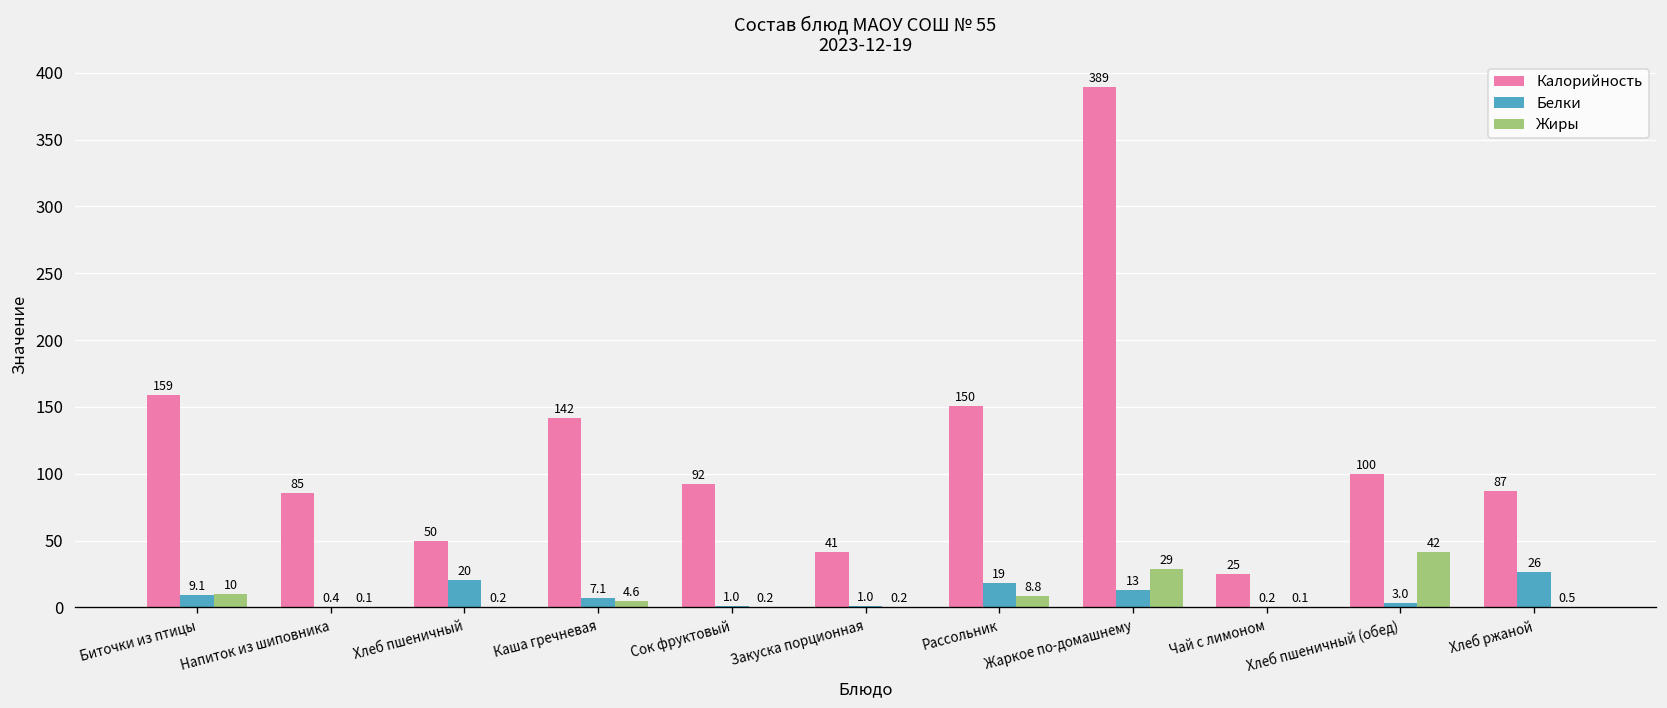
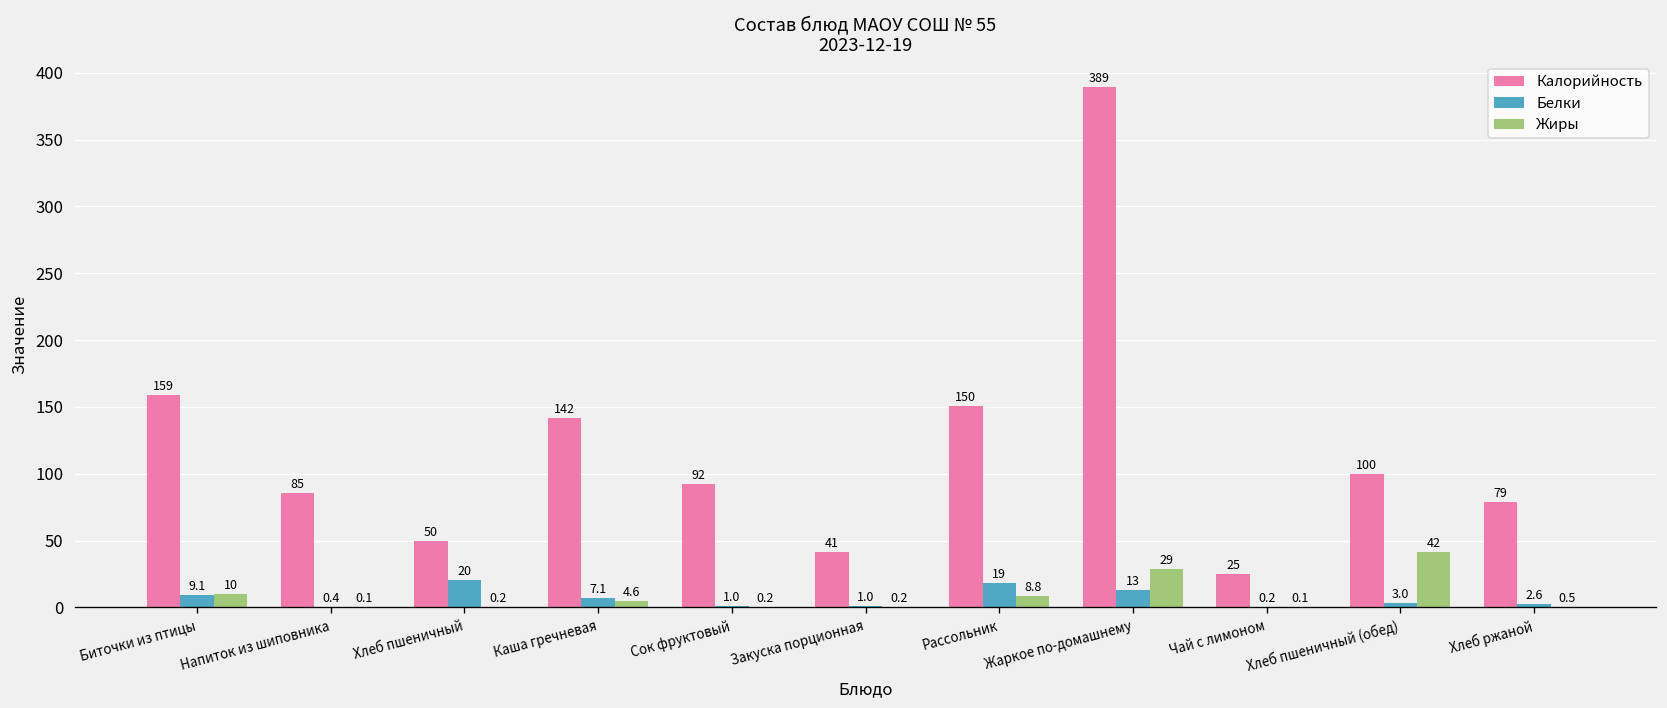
  {
    "Калорийность": {
      "Биточки из птицы": 159,
      "Напиток из шиповника": 85,
      "Хлеб пшеничный": 50,
      "Каша гречневая": 142,
      "Сок фруктовый": 92,
      "Закуска порционная": 41,
      "Рассольник": 150,
      "Жаркое по-домашнему": 389,
      "Чай с лимоном": 25,
      "Хлеб пшеничный (обед)": 100,
-     "Хлеб ржаной": 87
+     "Хлеб ржаной": 79
    },
    "Белки": {
      "Биточки из птицы": 9.1,
      "Напиток из шиповника": 0.4,
      "Хлеб пшеничный": 20,
      "Каша гречневая": 7.1,
      "Сок фруктовый": 1.0,
      "Закуска порционная": 1.0,
      "Рассольник": 19,
      "Жаркое по-домашнему": 13,
      "Чай с лимоном": 0.2,
      "Хлеб пшеничный (обед)": 3.0,
-     "Хлеб ржаной": 26
+     "Хлеб ржаной": 2.6
    },
    "Жиры": {
      "Биточки из птицы": 10,
      "Напиток из шиповника": 0.1,
      "Хлеб пшеничный": 0.2,
      "Каша гречневая": 4.6,
      "Сок фруктовый": 0.2,
      "Закуска порционная": 0.2,
      "Рассольник": 8.8,
      "Жаркое по-домашнему": 29,
      "Чай с лимоном": 0.1,
      "Хлеб пшеничный (обед)": 42,
      "Хлеб ржаной": 0.5
    }
  }
